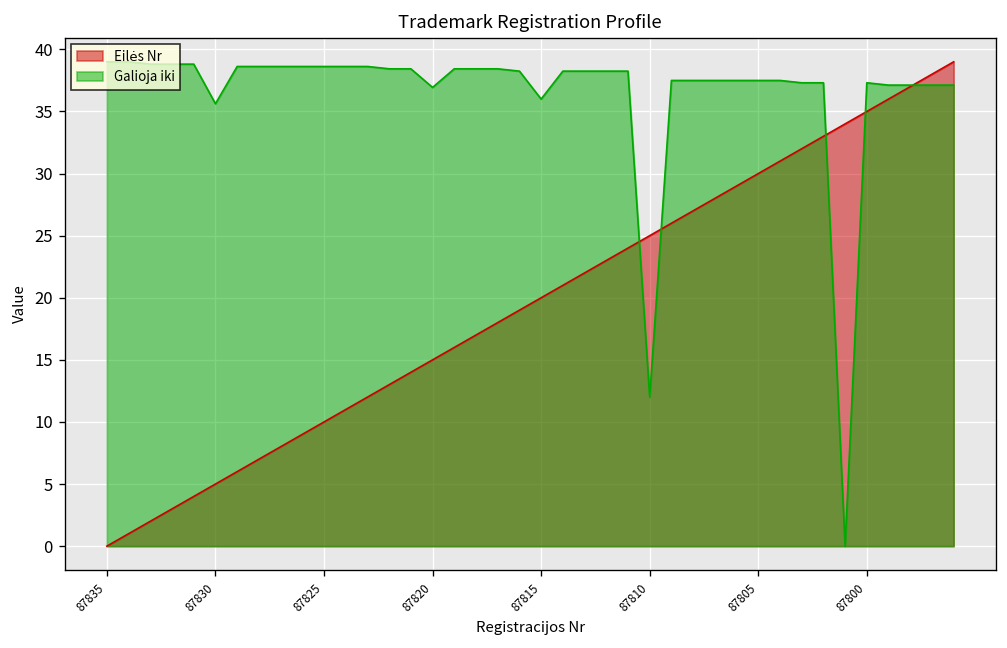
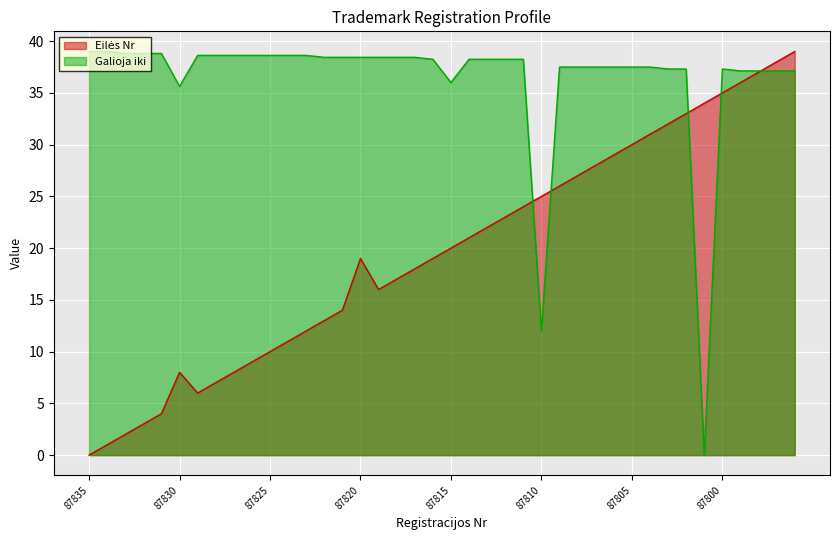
  {
    "Eilės Nr": {
      "87835": 0.0,
-     "87830": 5.0,
+     "87830": 8.0,
      "87825": 10.0,
-     "87820": 15.0,
+     "87820": 19.0,
      "87815": 20.0,
      "87810": 25.0,
      "87805": 30.0,
      "87800": 35.0
    },
    "Galioja iki": {
      "87830": 35.6,
      "87825": 38.6,
-     "87820": 36.9,
+     "87820": 38.4,
      "87815": 36.0,
      "87810": 12.0,
      "87805": 37.5,
      "87800": 37.3
    }
  }
